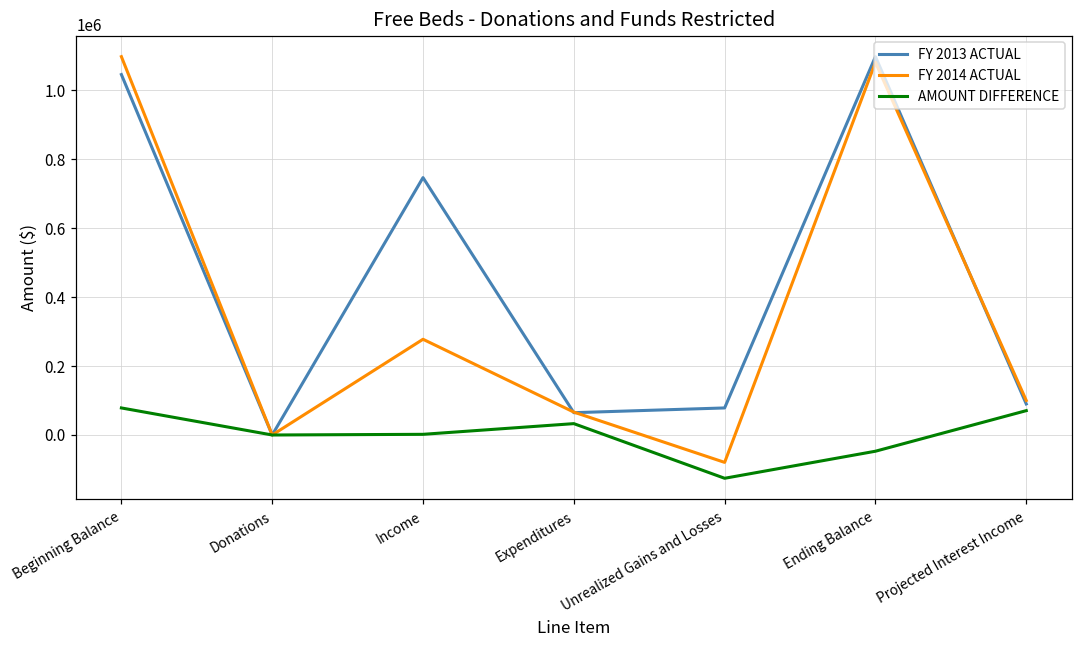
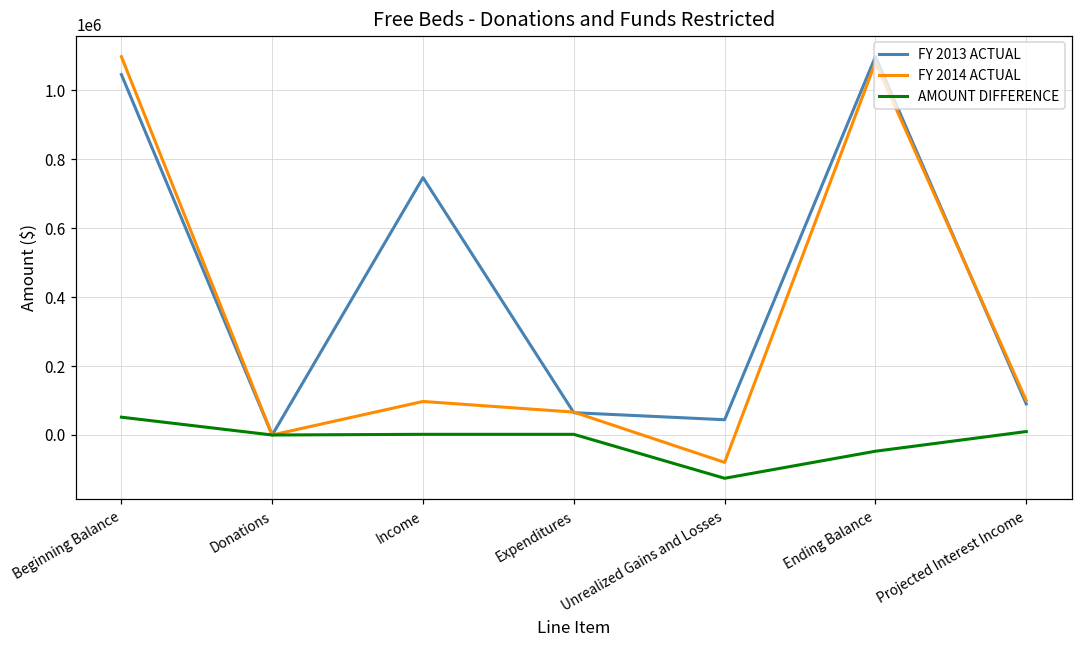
  {
    "FY 2013 ACTUAL": {
      "Beginning Balance": 1040000,
      "Income": 750000,
-     "Unrealized Gains and Losses": 80000,
+     "Unrealized Gains and Losses": 40000,
      "Projected Interest Income": 90000
    },
    "FY 2014 ACTUAL": {
      "Beginning Balance": 1100000,
-     "Income": 280000,
+     "Income": 100000,
      "Unrealized Gains and Losses": -80000,
      "Projected Interest Income": 100000
    },
    "AMOUNT DIFFERENCE": {
-     "Beginning Balance": 80000,
+     "Beginning Balance": 50000,
      "Income": 0,
-     "Expenditures": 30000,
+     "Expenditures": 0,
      "Unrealized Gains and Losses": -130000,
      "Ending Balance": -50000,
-     "Projected Interest Income": 70000
+     "Projected Interest Income": 10000
    }
  }
